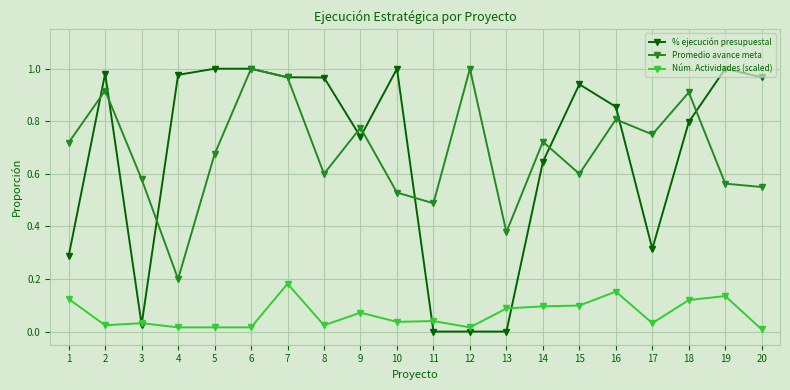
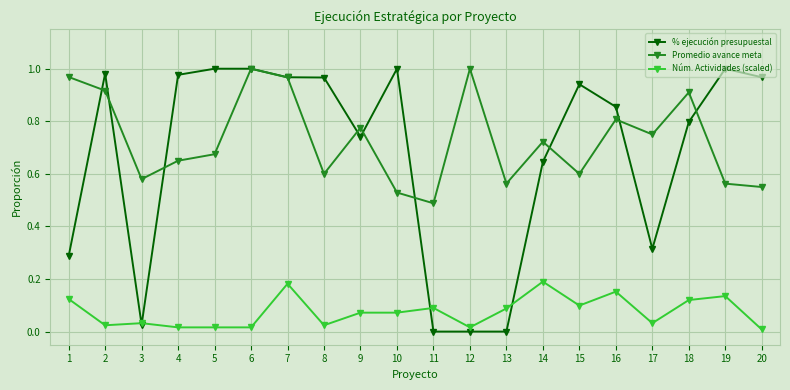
  {
    "% ejecución presupuestal": {
      "1": 0.29,
      "2": 0.98,
      "4": 0.98,
      "5": 1.00,
      "8": 0.97,
      "9": 0.74,
      "10": 1.00,
      "11": 0.00,
      "12": 0.00,
      "13": 0.00,
      "14": 0.65,
      "15": 0.94,
      "16": 0.86,
      "17": 0.31,
      "18": 0.80,
      "20": 0.97
    },
    "Promedio avance meta": {
-     "1": 0.72,
+     "1": 0.97,
      "2": 0.92,
      "3": 0.58,
-     "4": 0.20,
+     "4": 0.65,
      "5": 0.67,
      "8": 0.60,
      "9": 0.78,
      "10": 0.53,
      "11": 0.49,
      "12": 1.00,
-     "13": 0.38,
+     "13": 0.56,
      "14": 0.72,
      "15": 0.60,
      "16": 0.81,
      "17": 0.75,
      "18": 0.91,
      "19": 0.56,
      "20": 0.55
    },
    "Núm. Actividades (scaled)": {
      "1": 0.12,
      "2": 0.02,
      "4": 0.02,
      "5": 0.02,
      "6": 0.02,
      "7": 0.18,
      "8": 0.02,
      "9": 0.07,
-     "10": 0.04,
-     "11": 0.04,
+     "10": 0.07,
+     "11": 0.09,
      "12": 0.02,
      "13": 0.09,
-     "14": 0.10,
+     "14": 0.19,
      "15": 0.10,
      "16": 0.15,
      "17": 0.03,
      "18": 0.12,
      "19": 0.14,
      "20": 0.01
    }
  }
